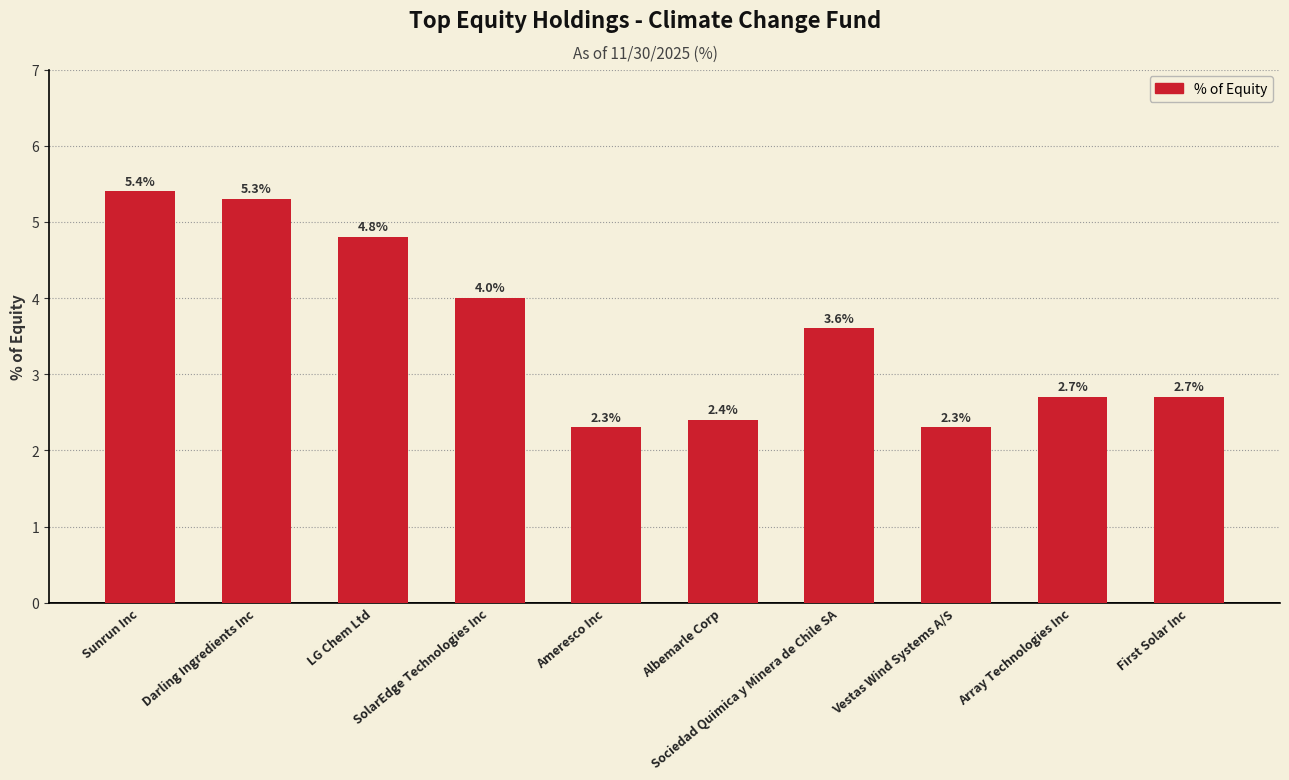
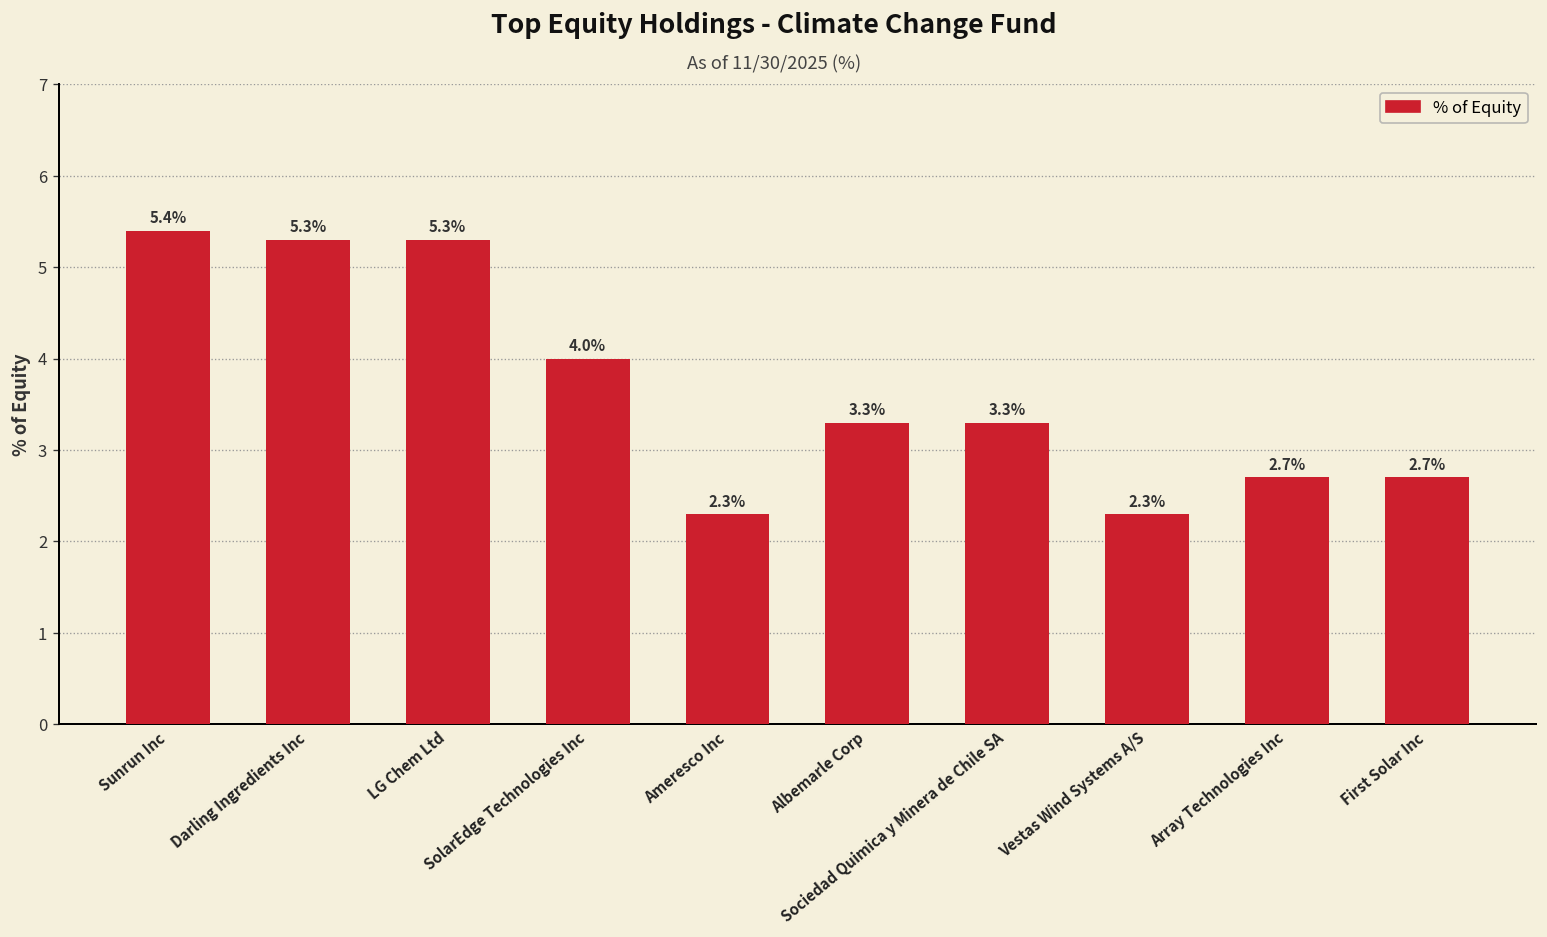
  {
    "Sunrun Inc": "5.4%",
    "Darling Ingredients Inc": "5.3%",
-   "LG Chem Ltd": "4.8%",
+   "LG Chem Ltd": "5.3%",
    "SolarEdge Technologies Inc": "4.0%",
    "Ameresco Inc": "2.3%",
-   "Albemarle Corp": "2.4%",
-   "Sociedad Quimica y Minera de Chile SA": "3.6%",
+   "Albemarle Corp": "3.3%",
+   "Sociedad Quimica y Minera de Chile SA": "3.3%",
    "Vestas Wind Systems A/S": "2.3%",
    "Array Technologies Inc": "2.7%",
    "First Solar Inc": "2.7%"
  }
